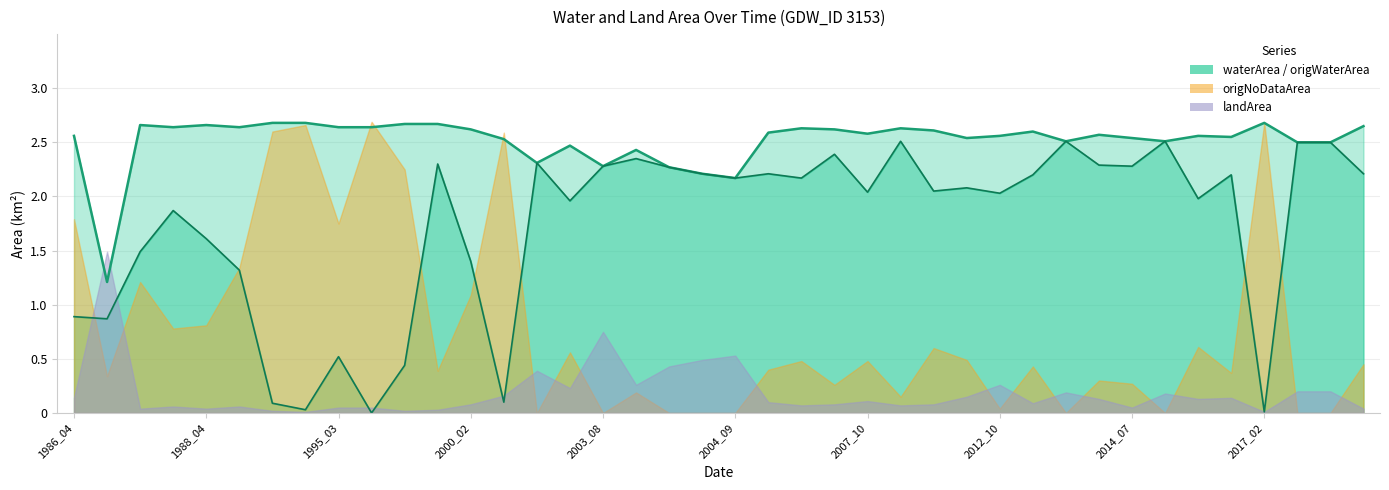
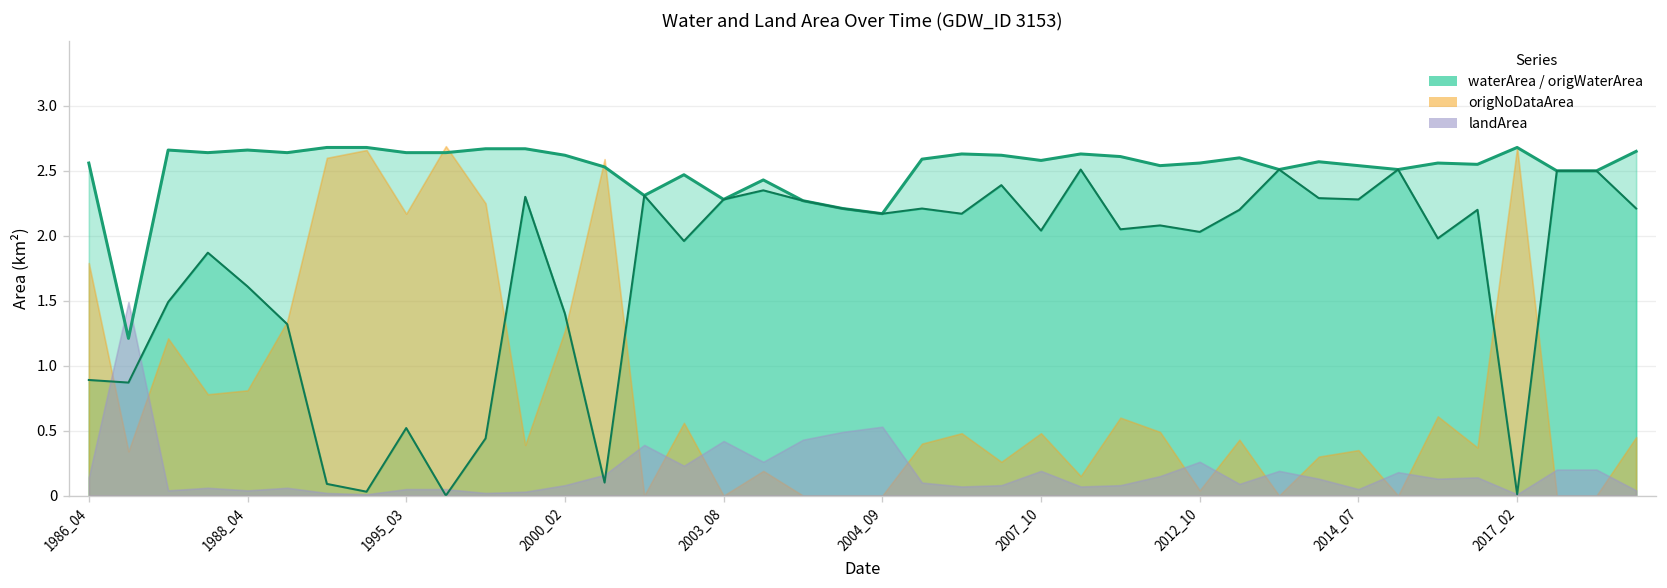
  {
    "origNoDataArea": {
      "1986_04": 1.79,
      "1988_04": 0.81,
-     "1995_03": 1.75,
-     "2000_02": 1.09,
+     "1995_03": 2.17,
+     "2000_02": 1.27,
      "2003_08": 0.00,
      "2004_09": 0.00,
      "2007_10": 0.48,
      "2012_10": 0.04,
-     "2014_07": 0.27
+     "2014_07": 0.35
    },
    "landArea": {
      "1986_04": 0.14,
      "1988_04": 0.04,
      "1995_03": 0.05,
      "2000_02": 0.08,
-     "2003_08": 0.75,
+     "2003_08": 0.42,
      "2004_09": 0.53,
-     "2007_10": 0.11,
+     "2007_10": 0.19,
      "2012_10": 0.26,
      "2014_07": 0.05
    }
  }
